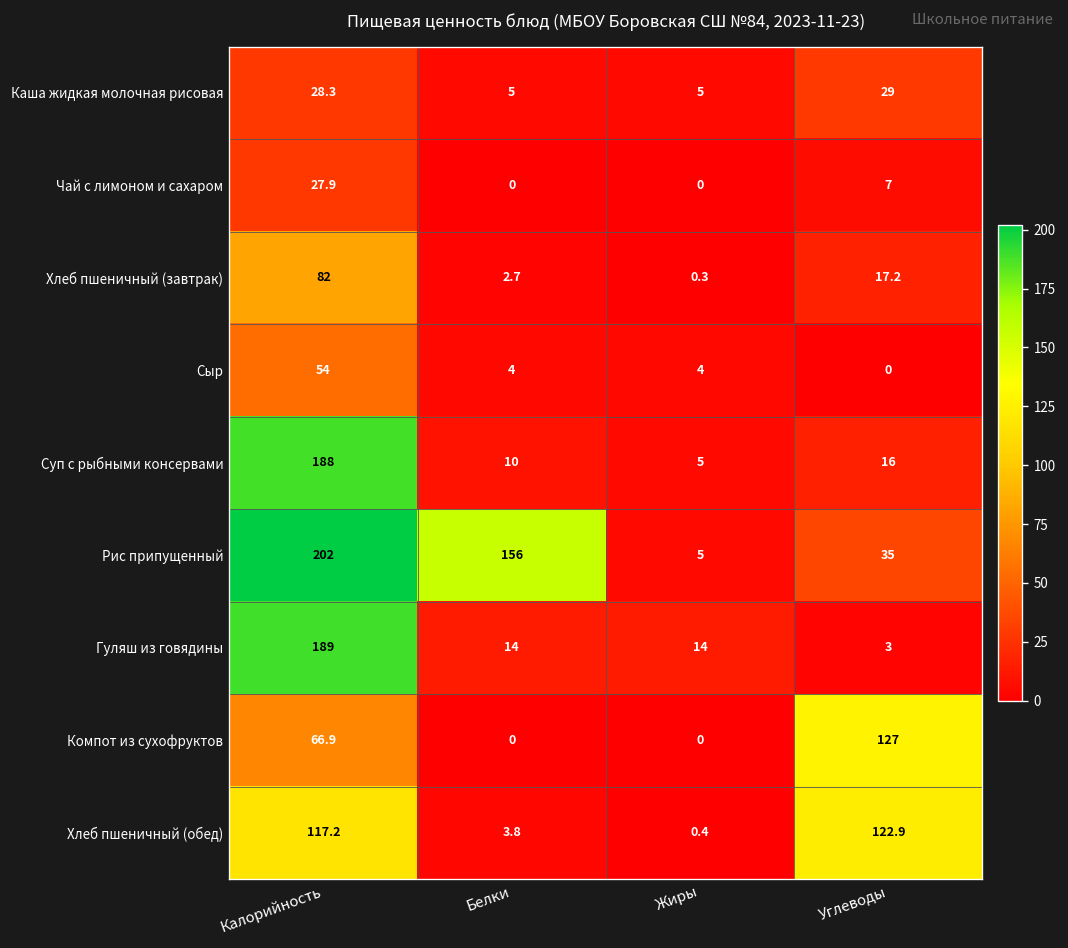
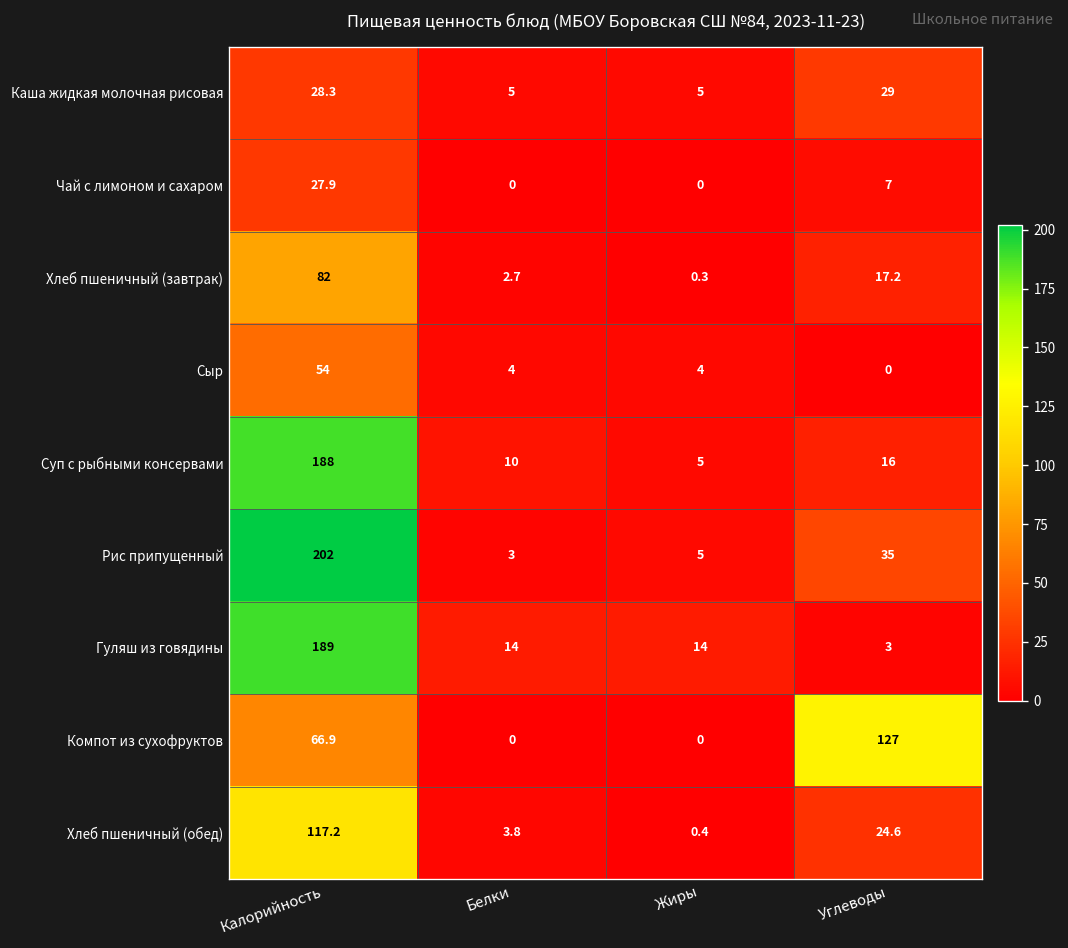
  {
    "Каша жидкая молочная рисовая": {
      "Калорийность": 28.3,
      "Белки": 5,
      "Жиры": 5,
      "Углеводы": 29
    },
    "Чай с лимоном и сахаром": {
      "Калорийность": 27.9,
      "Белки": 0,
      "Жиры": 0,
      "Углеводы": 7
    },
    "Хлеб пшеничный (завтрак)": {
      "Калорийность": 82,
      "Белки": 2.7,
      "Жиры": 0.3,
      "Углеводы": 17.2
    },
    "Сыр": {
      "Калорийность": 54,
      "Белки": 4,
      "Жиры": 4,
      "Углеводы": 0
    },
    "Суп с рыбными консервами": {
      "Калорийность": 188,
      "Белки": 10,
      "Жиры": 5,
      "Углеводы": 16
    },
    "Рис припущенный": {
      "Калорийность": 202,
-     "Белки": 156,
+     "Белки": 3,
      "Жиры": 5,
      "Углеводы": 35
    },
    "Гуляш из говядины": {
      "Калорийность": 189,
      "Белки": 14,
      "Жиры": 14,
      "Углеводы": 3
    },
    "Компот из сухофруктов": {
      "Калорийность": 66.9,
      "Белки": 0,
      "Жиры": 0,
      "Углеводы": 127
    },
    "Хлеб пшеничный (обед)": {
      "Калорийность": 117.2,
      "Белки": 3.8,
      "Жиры": 0.4,
-     "Углеводы": 122.9
+     "Углеводы": 24.6
    }
  }
